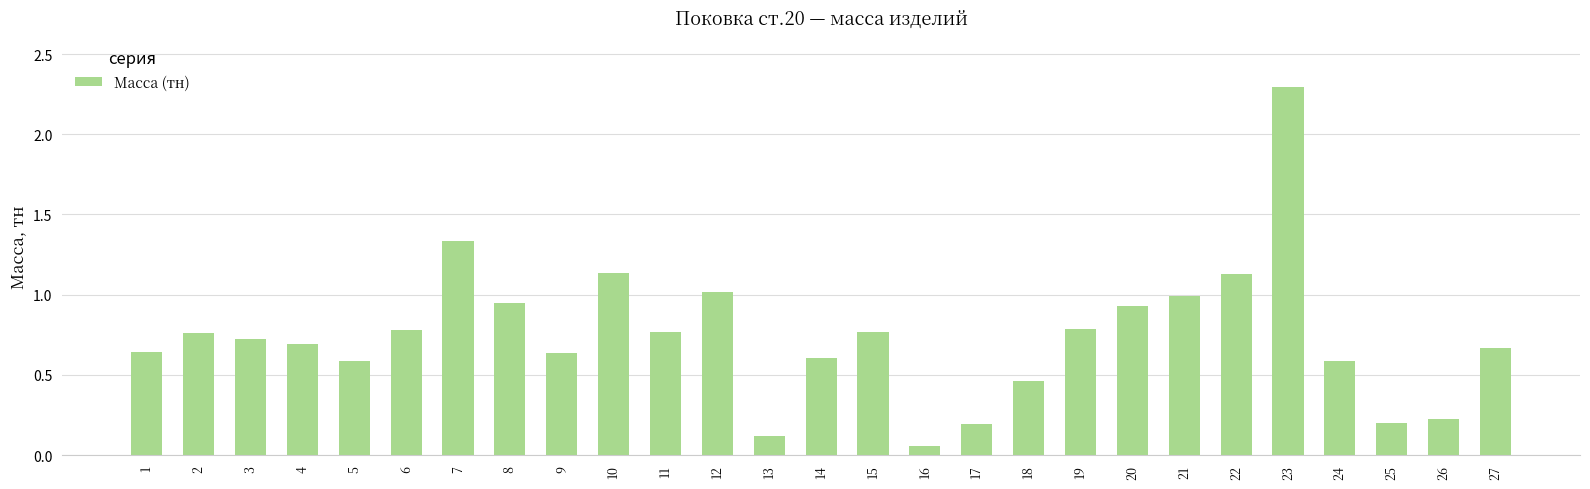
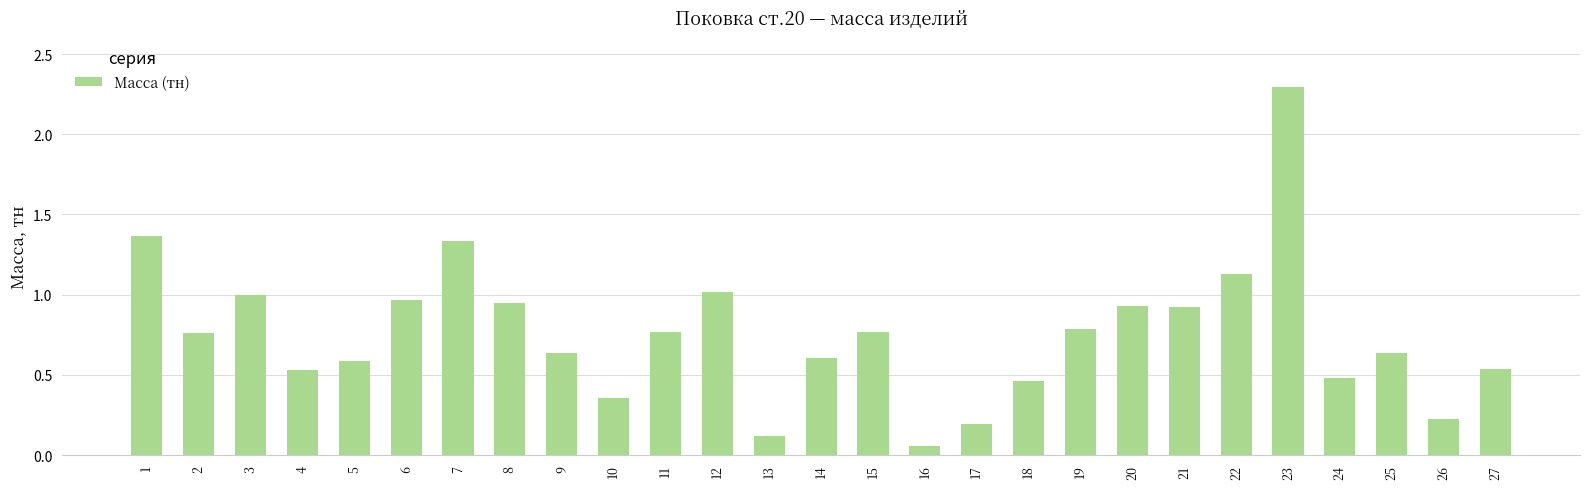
  {
-   "1": 0.64,
+   "1": 1.37,
    "2": 0.76,
-   "3": 0.72,
-   "4": 0.69,
+   "3": 1.00,
+   "4": 0.53,
    "5": 0.59,
-   "6": 0.78,
+   "6": 0.97,
    "7": 1.34,
    "8": 0.95,
    "9": 0.64,
-   "10": 1.14,
+   "10": 0.35,
    "11": 0.77,
    "12": 1.02,
    "13": 0.12,
    "14": 0.61,
    "15": 0.77,
    "16": 0.06,
    "17": 0.20,
    "18": 0.46,
    "19": 0.79,
    "20": 0.93,
-   "21": 0.99,
+   "21": 0.92,
    "22": 1.13,
    "23": 2.29,
-   "24": 0.59,
-   "25": 0.20,
+   "24": 0.48,
+   "25": 0.64,
    "26": 0.23,
-   "27": 0.67
+   "27": 0.53
  }
